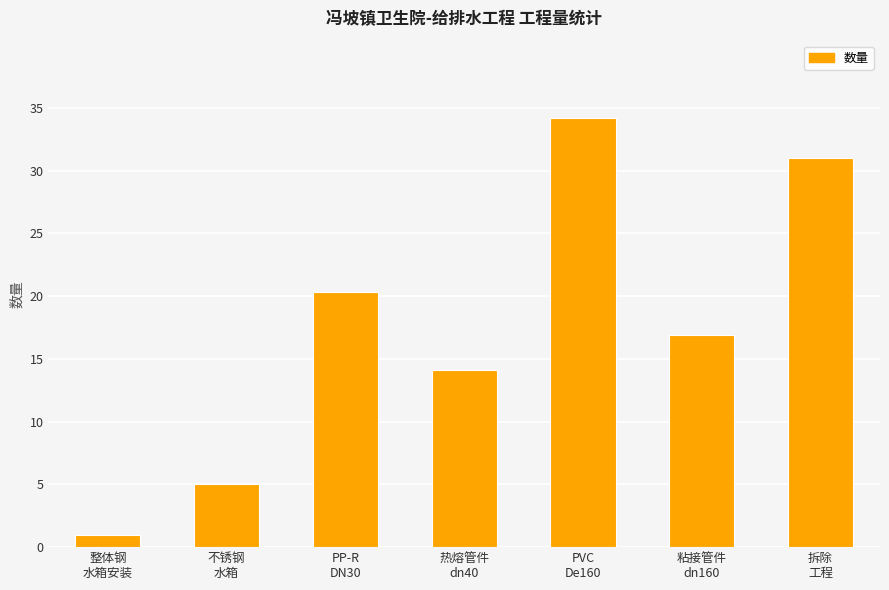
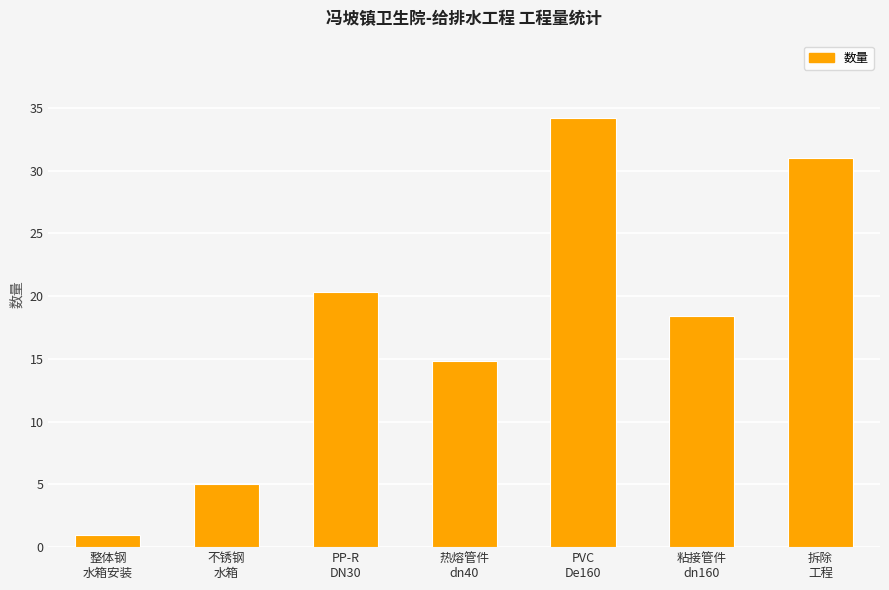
  {
    "整体钢 水箱安装": 1.0,
    "不锈钢 水箱": 5.0,
    "PP-R DN30": 20.3,
-   "热熔管件 dn40": 14.1,
+   "热熔管件 dn40": 14.8,
    "PVC De160": 34.2,
-   "粘接管件 dn160": 16.9,
+   "粘接管件 dn160": 18.4,
    "拆除 工程": 31.0
  }
